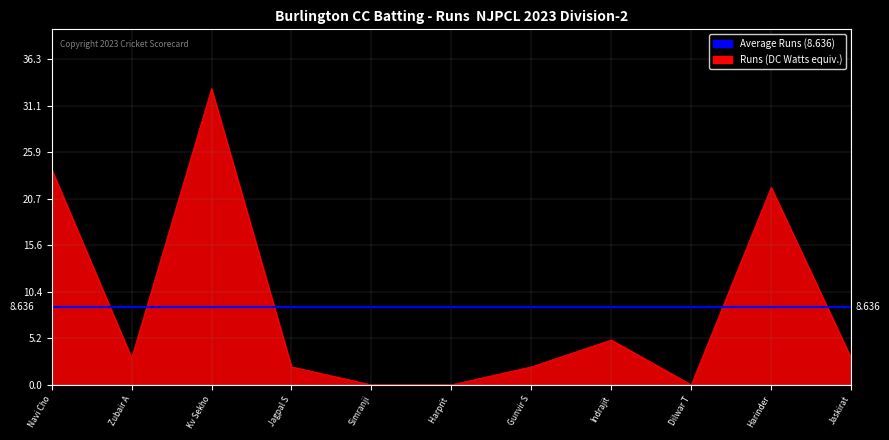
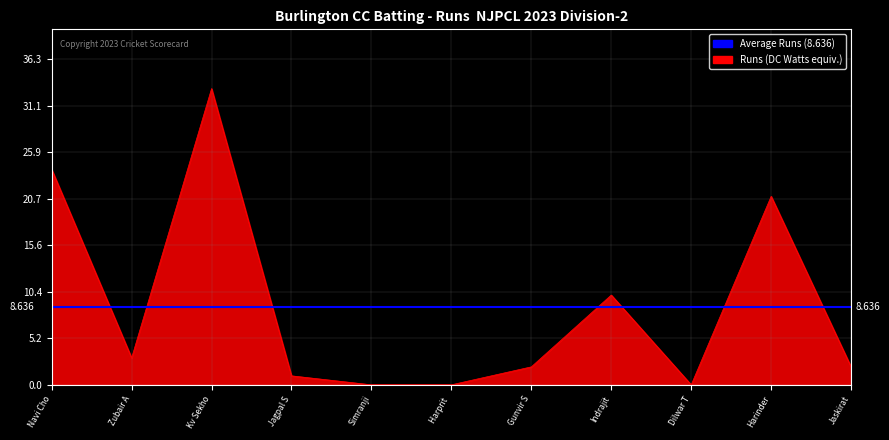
  {
    "Navi Cho": 24,
    "Zubair A": 3,
    "Kv Sekho": 33,
-   "Jagpal S": 2,
+   "Jagpal S": 1,
    "Simranji": 0,
    "Harprit": 0,
    "Gunvir S": 2,
-   "Indrajit": 5,
+   "Indrajit": 10,
    "Dilwar T": 0,
-   "Harinder": 22,
-   "Jaskirat": 3
+   "Harinder": 21,
+   "Jaskirat": 2
  }
